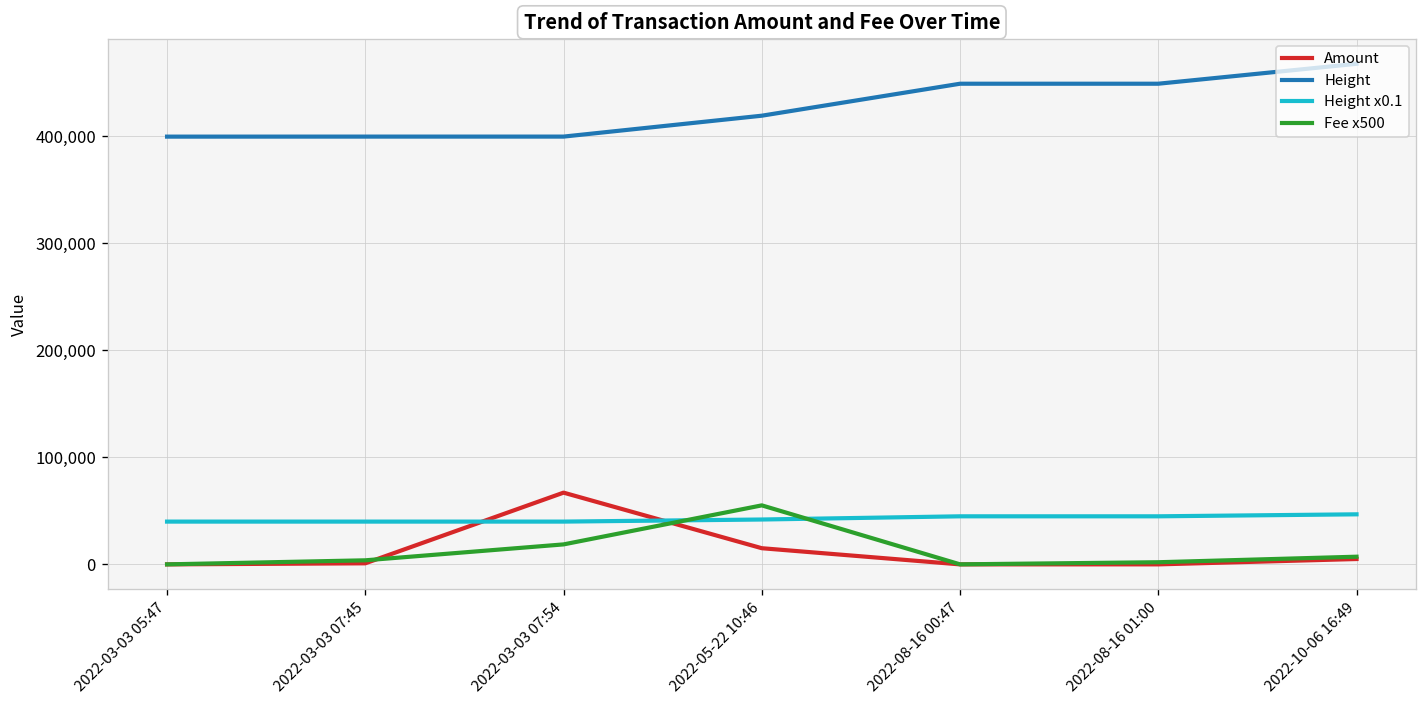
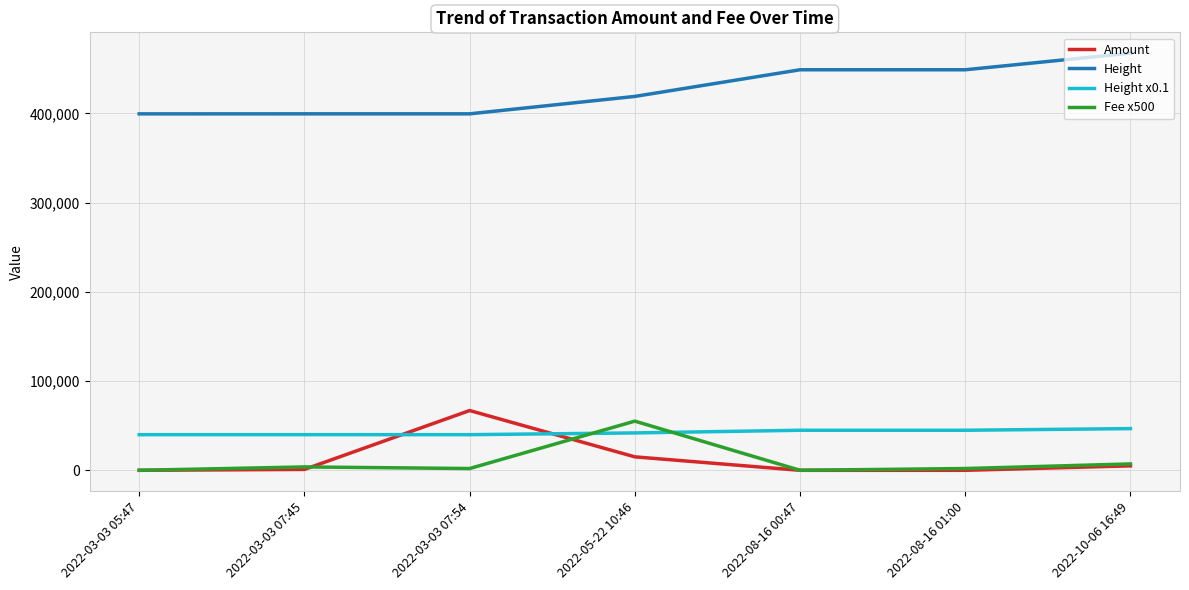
  {
    "Amount": {
      "2022-03-03 07:54": "70,000",
      "2022-05-22 10:46": "20,000"
    },
    "Height": {
      "2022-03-03 05:47": "400,000",
      "2022-03-03 07:45": "400,000",
      "2022-03-03 07:54": "400,000",
      "2022-05-22 10:46": "420,000",
      "2022-08-16 00:47": "450,000",
      "2022-08-16 01:00": "450,000"
    },
    "Height x0.1": {
      "2022-03-03 05:47": "40,000",
      "2022-03-03 07:45": "40,000",
      "2022-03-03 07:54": "40,000",
      "2022-05-22 10:46": "40,000",
      "2022-08-16 00:47": "40,000",
      "2022-08-16 01:00": "40,000",
      "2022-10-06 16:49": "50,000"
    },
    "Fee x500": {
-     "2022-03-03 07:54": "20,000",
+     "2022-03-03 07:54": "0",
      "2022-05-22 10:46": "60,000"
    }
  }
